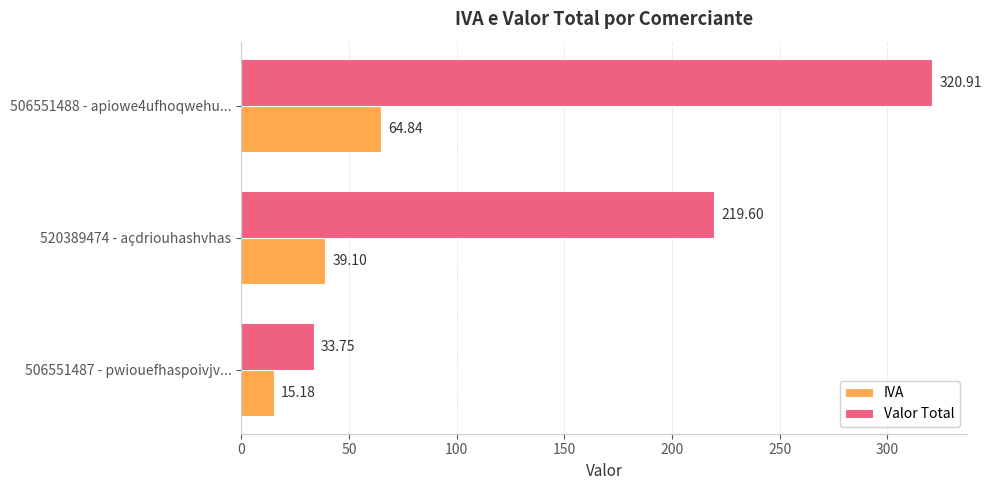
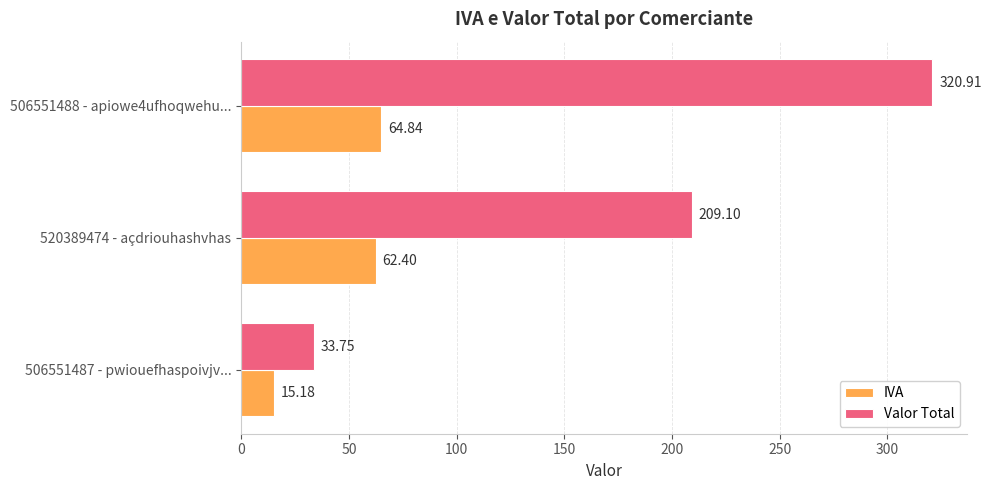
  {
    "IVA": {
      "506551488 - apiowe4ufhoqwehu...": 64.84,
-     "520389474 - açdriouhashvhas": 39.10,
+     "520389474 - açdriouhashvhas": 62.40,
      "506551487 - pwiouefhaspoivjv...": 15.18
    },
    "Valor Total": {
      "506551488 - apiowe4ufhoqwehu...": 320.91,
-     "520389474 - açdriouhashvhas": 219.60,
+     "520389474 - açdriouhashvhas": 209.10,
      "506551487 - pwiouefhaspoivjv...": 33.75
    }
  }
